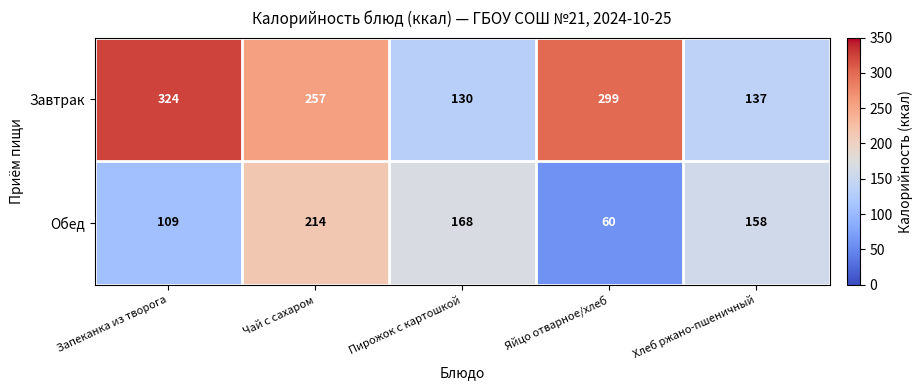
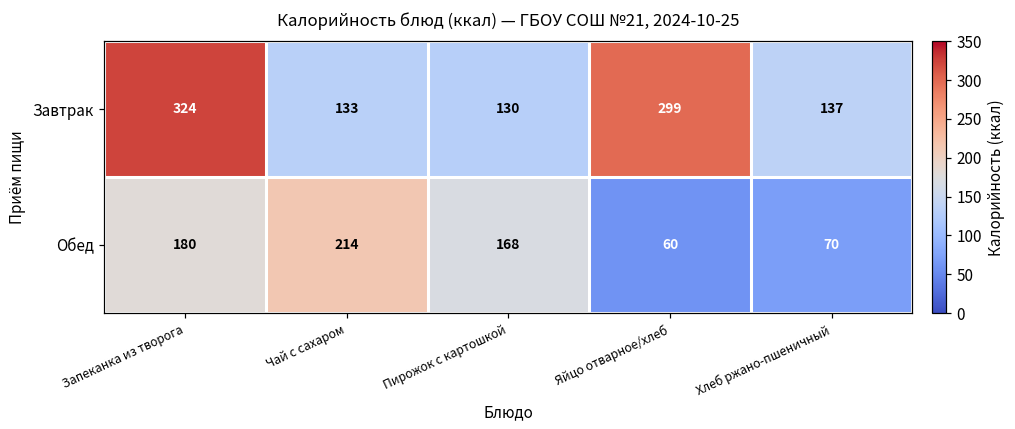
  {
    "Завтрак": {
      "Запеканка из творога": 324,
-     "Чай с сахаром": 257,
+     "Чай с сахаром": 133,
      "Пирожок с картошкой": 130,
      "Яйцо отварное/хлеб": 299,
      "Хлеб ржано-пшеничный": 137
    },
    "Обед": {
-     "Запеканка из творога": 109,
+     "Запеканка из творога": 180,
      "Чай с сахаром": 214,
      "Пирожок с картошкой": 168,
      "Яйцо отварное/хлеб": 60,
-     "Хлеб ржано-пшеничный": 158
+     "Хлеб ржано-пшеничный": 70
    }
  }
